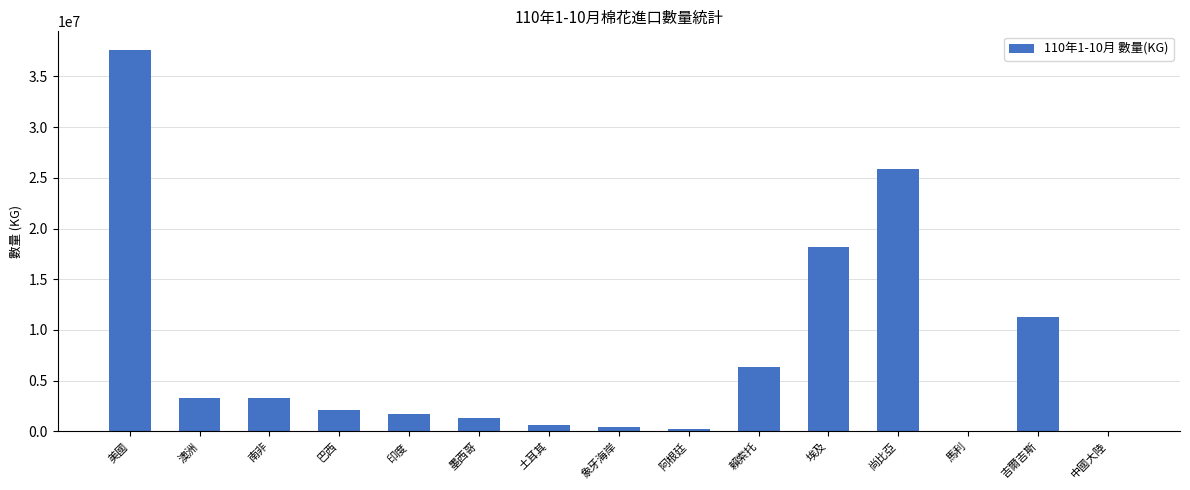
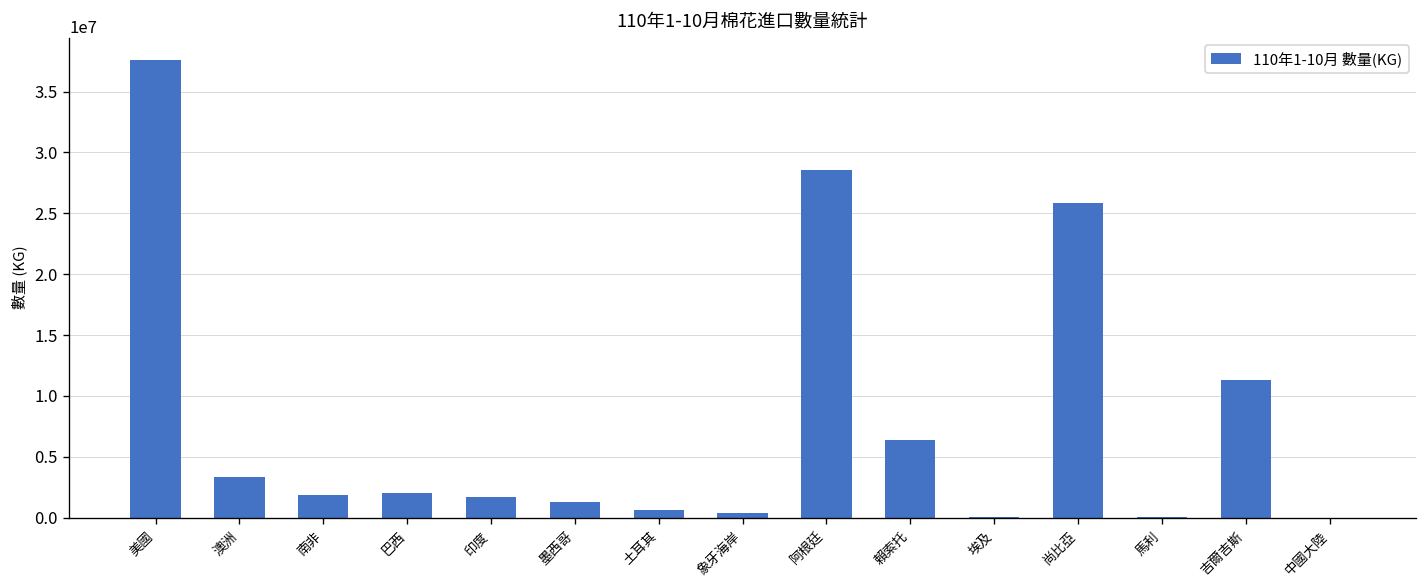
  {
    "美國": 37600000,
    "澳洲": 3300000,
-   "南非": 3300000,
+   "南非": 1900000,
    "巴西": 2100000,
    "印度": 1700000,
    "墨西哥": 1300000,
    "土耳其": 600000,
    "象牙海岸": 400000,
-   "阿根廷": 300000,
+   "阿根廷": 28500000,
    "賴索托": 6400000,
-   "埃及": 18200000,
+   "埃及": 100000,
    "尚比亞": 25800000,
    "吉爾吉斯": 11300000
  }
